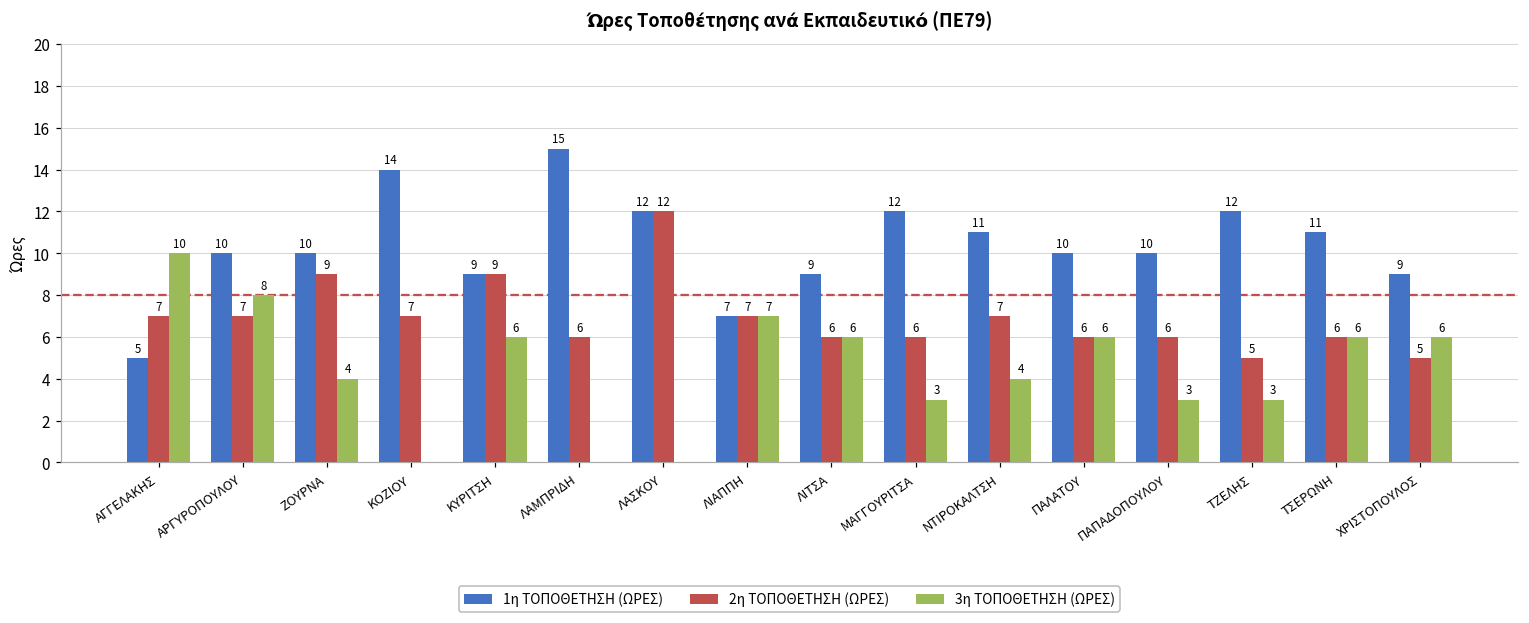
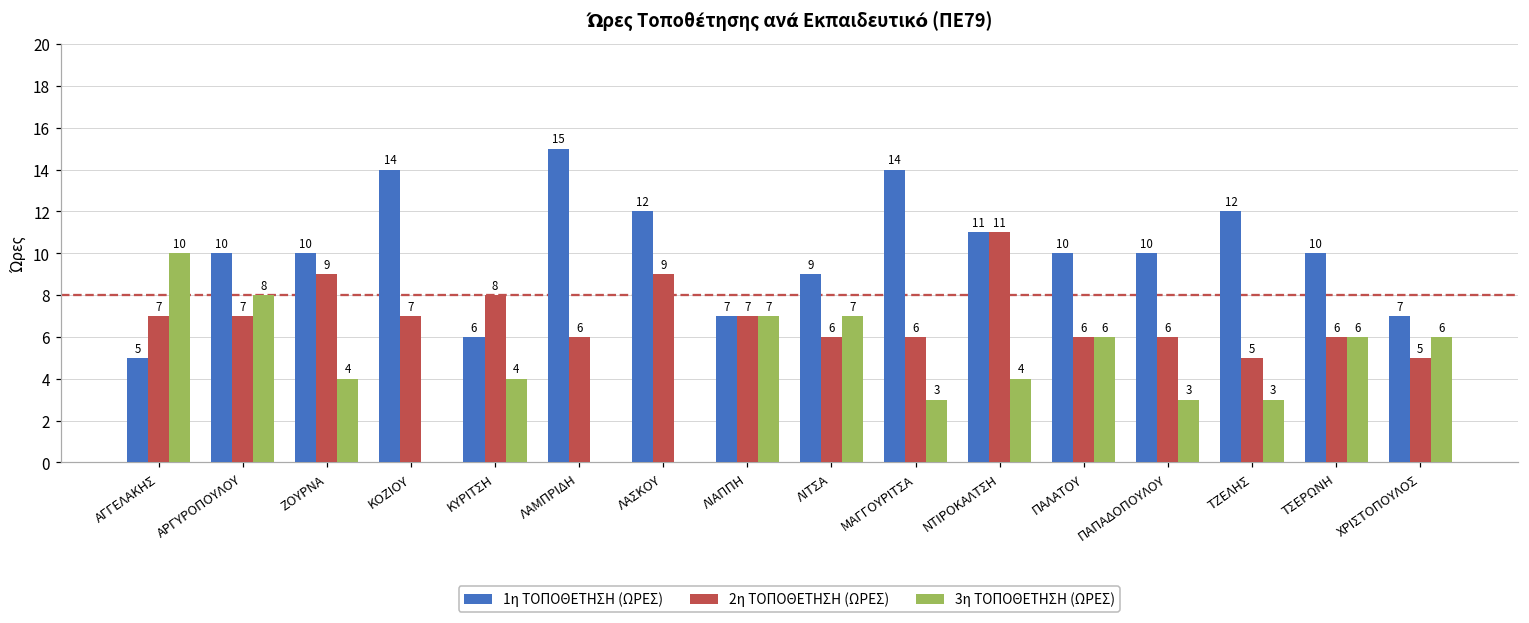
  {
    "1η ΤΟΠΟΘΕΤΗΣΗ (ΩΡΕΣ)": {
      "ΑΓΓΕΛΑΚΗΣ": 5,
      "ΑΡΓΥΡΟΠΟΥΛΟΥ": 10,
      "ΖΟΥΡΝΑ": 10,
      "ΚΟΖΙΟΥ": 14,
-     "ΚΥΡΙΤΣΗ": 9,
+     "ΚΥΡΙΤΣΗ": 6,
      "ΛΑΜΠΡΙΔΗ": 15,
      "ΛΑΣΚΟΥ": 12,
      "ΛΙΑΠΠΗ": 7,
      "ΛΙΤΣΑ": 9,
-     "ΜΑΓΓΟΥΡΙΤΣΑ": 12,
+     "ΜΑΓΓΟΥΡΙΤΣΑ": 14,
      "ΝΤΙΡΟΚΑΛΤΣΗ": 11,
      "ΠΑΛΑΤΟΥ": 10,
      "ΠΑΠΑΔΟΠΟΥΛΟΥ": 10,
      "ΤΖΕΛΗΣ": 12,
-     "ΤΣΕΡΩΝΗ": 11,
-     "ΧΡΙΣΤΟΠΟΥΛΟΣ": 9
+     "ΤΣΕΡΩΝΗ": 10,
+     "ΧΡΙΣΤΟΠΟΥΛΟΣ": 7
    },
    "2η ΤΟΠΟΘΕΤΗΣΗ (ΩΡΕΣ)": {
      "ΑΓΓΕΛΑΚΗΣ": 7,
      "ΑΡΓΥΡΟΠΟΥΛΟΥ": 7,
      "ΖΟΥΡΝΑ": 9,
      "ΚΟΖΙΟΥ": 7,
-     "ΚΥΡΙΤΣΗ": 9,
+     "ΚΥΡΙΤΣΗ": 8,
      "ΛΑΜΠΡΙΔΗ": 6,
-     "ΛΑΣΚΟΥ": 12,
+     "ΛΑΣΚΟΥ": 9,
      "ΛΙΑΠΠΗ": 7,
      "ΛΙΤΣΑ": 6,
      "ΜΑΓΓΟΥΡΙΤΣΑ": 6,
-     "ΝΤΙΡΟΚΑΛΤΣΗ": 7,
+     "ΝΤΙΡΟΚΑΛΤΣΗ": 11,
      "ΠΑΛΑΤΟΥ": 6,
      "ΠΑΠΑΔΟΠΟΥΛΟΥ": 6,
      "ΤΖΕΛΗΣ": 5,
      "ΤΣΕΡΩΝΗ": 6,
      "ΧΡΙΣΤΟΠΟΥΛΟΣ": 5
    },
    "3η ΤΟΠΟΘΕΤΗΣΗ (ΩΡΕΣ)": {
      "ΑΓΓΕΛΑΚΗΣ": 10,
      "ΑΡΓΥΡΟΠΟΥΛΟΥ": 8,
      "ΖΟΥΡΝΑ": 4,
-     "ΚΥΡΙΤΣΗ": 6,
+     "ΚΥΡΙΤΣΗ": 4,
      "ΛΙΑΠΠΗ": 7,
-     "ΛΙΤΣΑ": 6,
+     "ΛΙΤΣΑ": 7,
      "ΜΑΓΓΟΥΡΙΤΣΑ": 3,
      "ΝΤΙΡΟΚΑΛΤΣΗ": 4,
      "ΠΑΛΑΤΟΥ": 6,
      "ΠΑΠΑΔΟΠΟΥΛΟΥ": 3,
      "ΤΖΕΛΗΣ": 3,
      "ΤΣΕΡΩΝΗ": 6,
      "ΧΡΙΣΤΟΠΟΥΛΟΣ": 6
    }
  }
